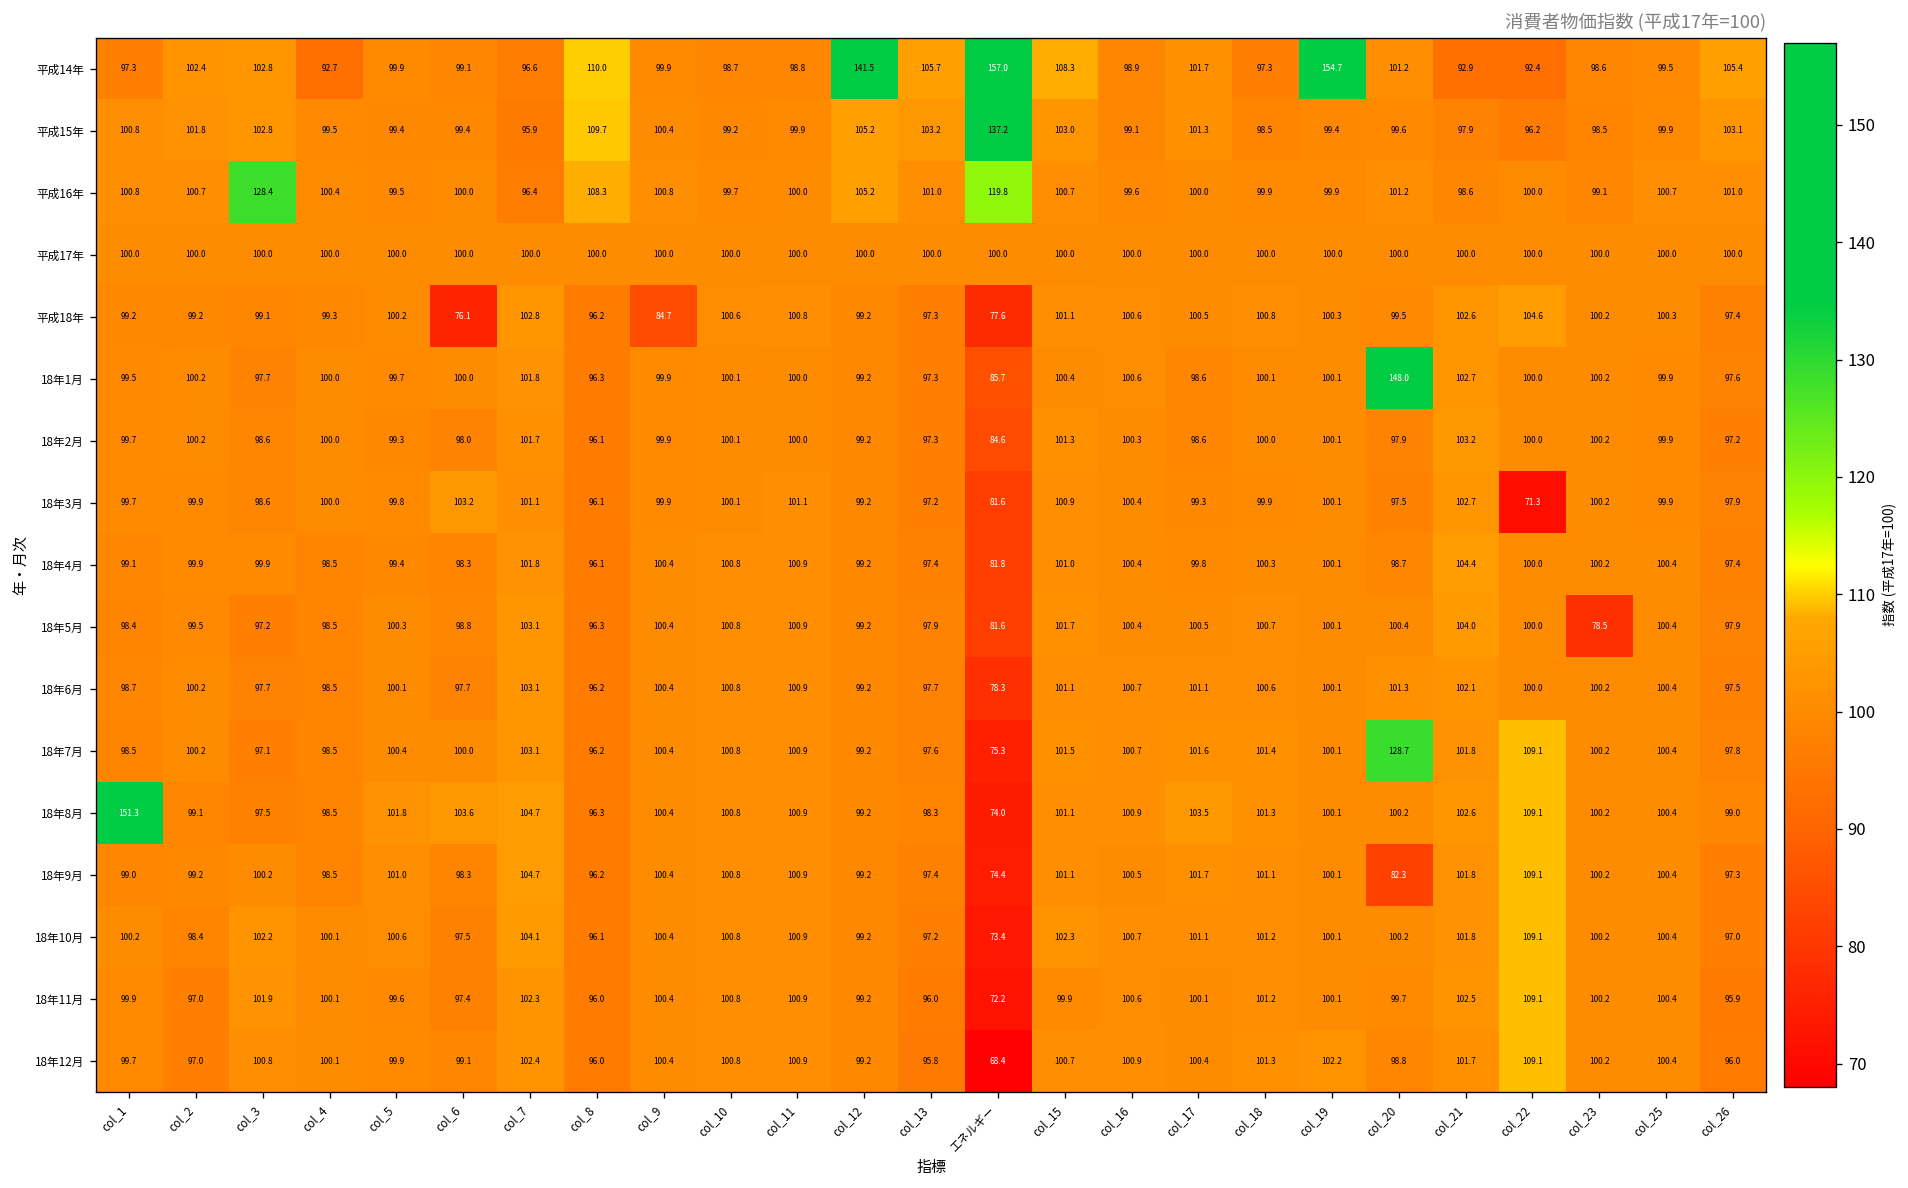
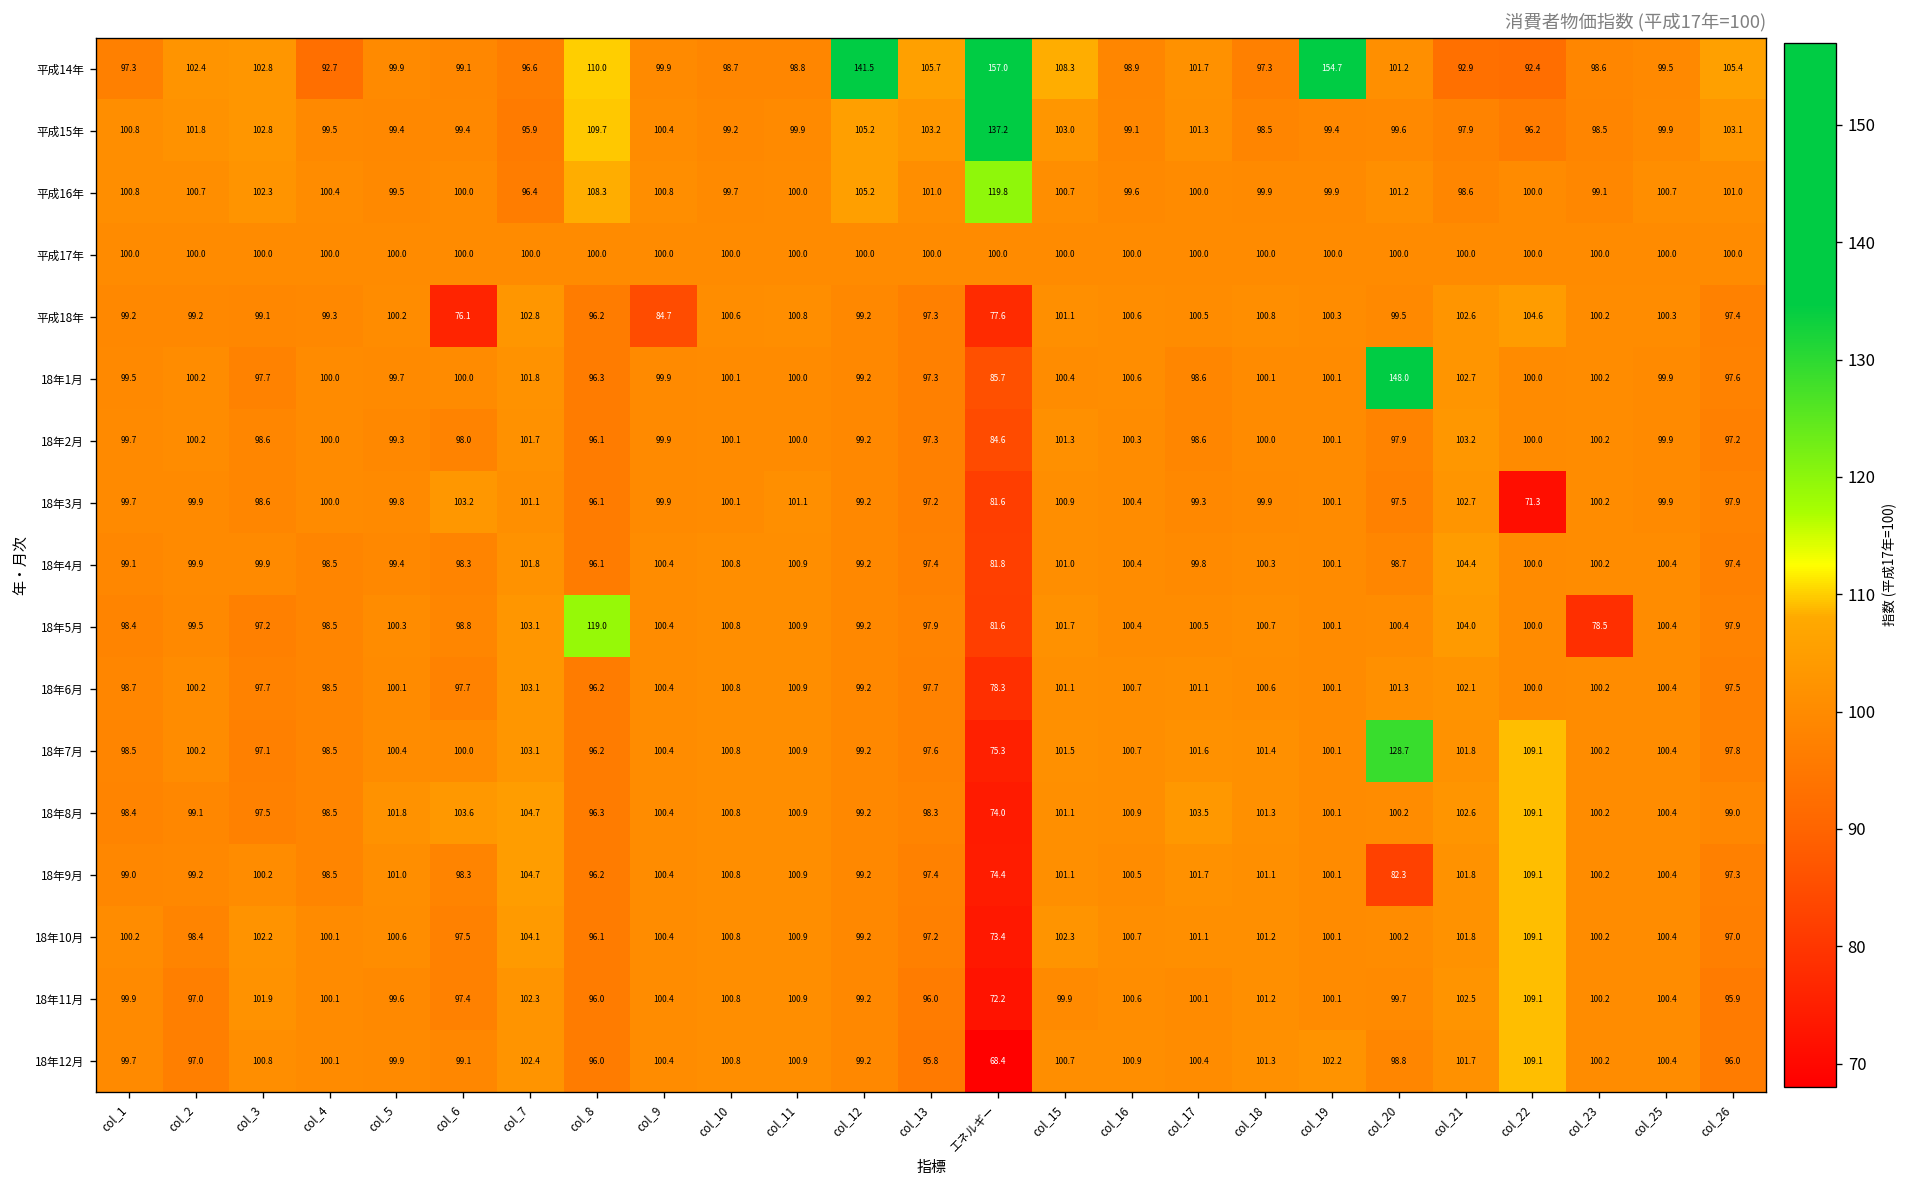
  {
    "平成16年": {
      "col_1": 100.8,
      "col_2": 100.7,
-     "col_3": 128.4,
+     "col_3": 102.3,
      "col_4": 100.4,
      "col_5": 99.5,
      "col_6": 100.0,
      "col_7": 96.4,
      "col_8": 108.3,
      "col_9": 100.8,
      "col_10": 99.7,
      "col_11": 100.0,
      "col_12": 105.2,
      "col_13": 101.0,
      "エネルギー": 119.8,
      "col_15": 100.7,
      "col_16": 99.6,
      "col_17": 100.0,
      "col_18": 99.9,
      "col_19": 99.9,
      "col_20": 101.2,
      "col_21": 98.6,
      "col_22": 100.0,
      "col_23": 99.1,
      "col_25": 100.7,
      "col_26": 101.0
    },
    "18年5月": {
      "col_1": 98.4,
      "col_2": 99.5,
      "col_3": 97.2,
      "col_4": 98.5,
      "col_5": 100.3,
      "col_6": 98.8,
      "col_7": 103.1,
-     "col_8": 96.3,
+     "col_8": 119.0,
      "col_9": 100.4,
      "col_10": 100.8,
      "col_11": 100.9,
      "col_12": 99.2,
      "col_13": 97.9,
      "エネルギー": 81.6,
      "col_15": 101.7,
      "col_16": 100.4,
      "col_17": 100.5,
      "col_18": 100.7,
      "col_19": 100.1,
      "col_20": 100.4,
      "col_21": 104.0,
      "col_22": 100.0,
      "col_23": 78.5,
      "col_25": 100.4,
      "col_26": 97.9
    },
    "18年8月": {
-     "col_1": 151.3,
+     "col_1": 98.4,
      "col_2": 99.1,
      "col_3": 97.5,
      "col_4": 98.5,
      "col_5": 101.8,
      "col_6": 103.6,
      "col_7": 104.7,
      "col_8": 96.3,
      "col_9": 100.4,
      "col_10": 100.8,
      "col_11": 100.9,
      "col_12": 99.2,
      "col_13": 98.3,
      "エネルギー": 74.0,
      "col_15": 101.1,
      "col_16": 100.9,
      "col_17": 103.5,
      "col_18": 101.3,
      "col_19": 100.1,
      "col_20": 100.2,
      "col_21": 102.6,
      "col_22": 109.1,
      "col_23": 100.2,
      "col_25": 100.4,
      "col_26": 99.0
    }
  }
